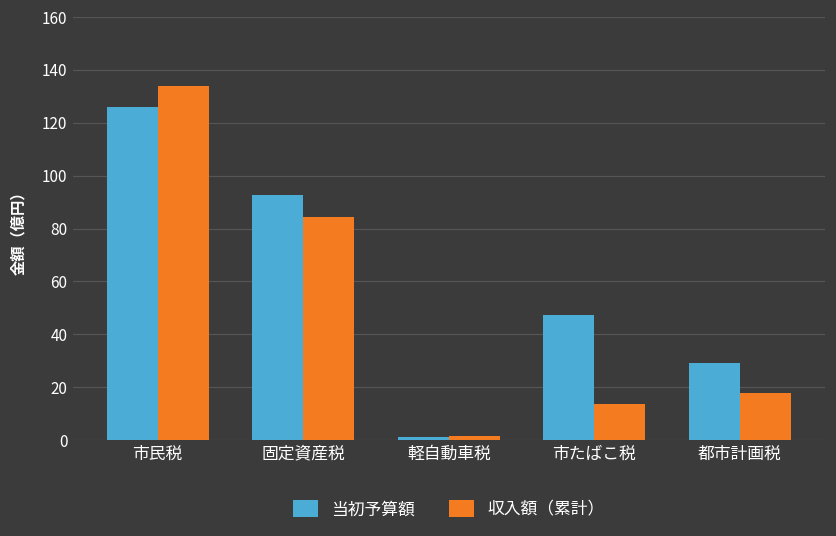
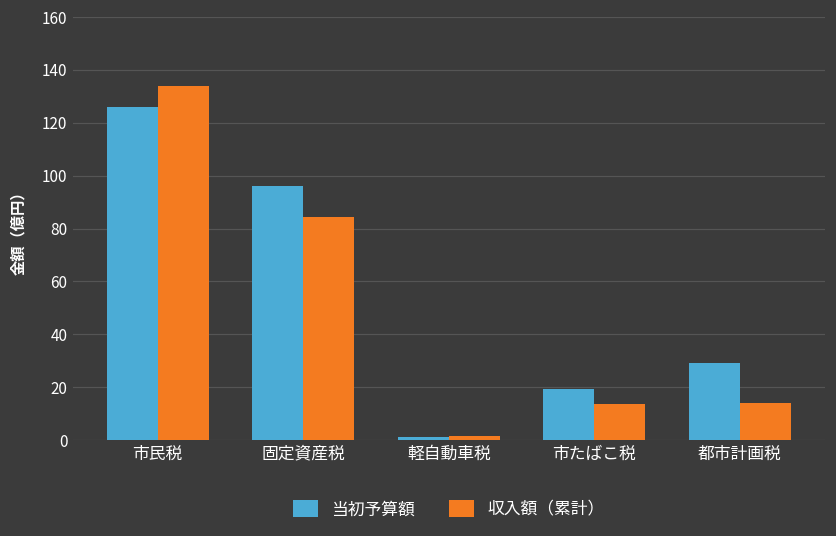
  {
    "当初予算額": {
      "市民税": 126,
-     "固定資産税": 92,
+     "固定資産税": 96,
      "軽自動車税": 1,
-     "市たばこ税": 47,
+     "市たばこ税": 19,
      "都市計画税": 29
    },
    "収入額（累計）": {
      "市民税": 134,
      "固定資産税": 84,
      "軽自動車税": 2,
      "市たばこ税": 14,
-     "都市計画税": 18
+     "都市計画税": 14
    }
  }
